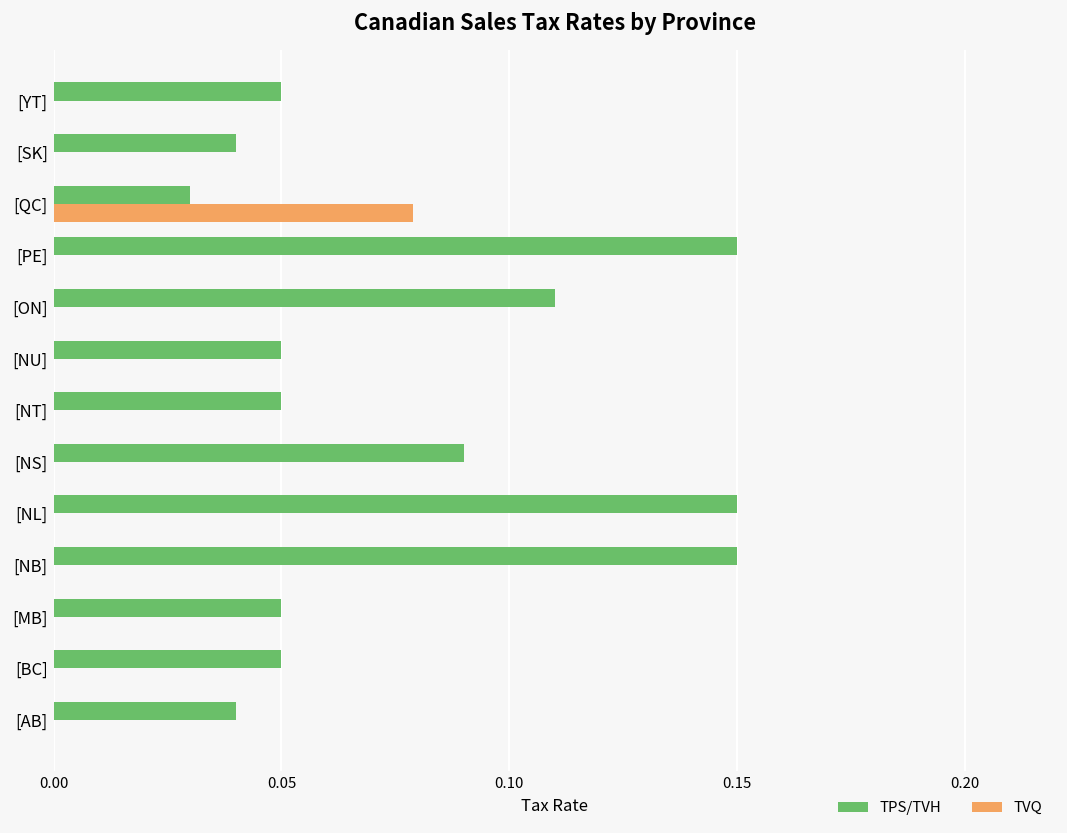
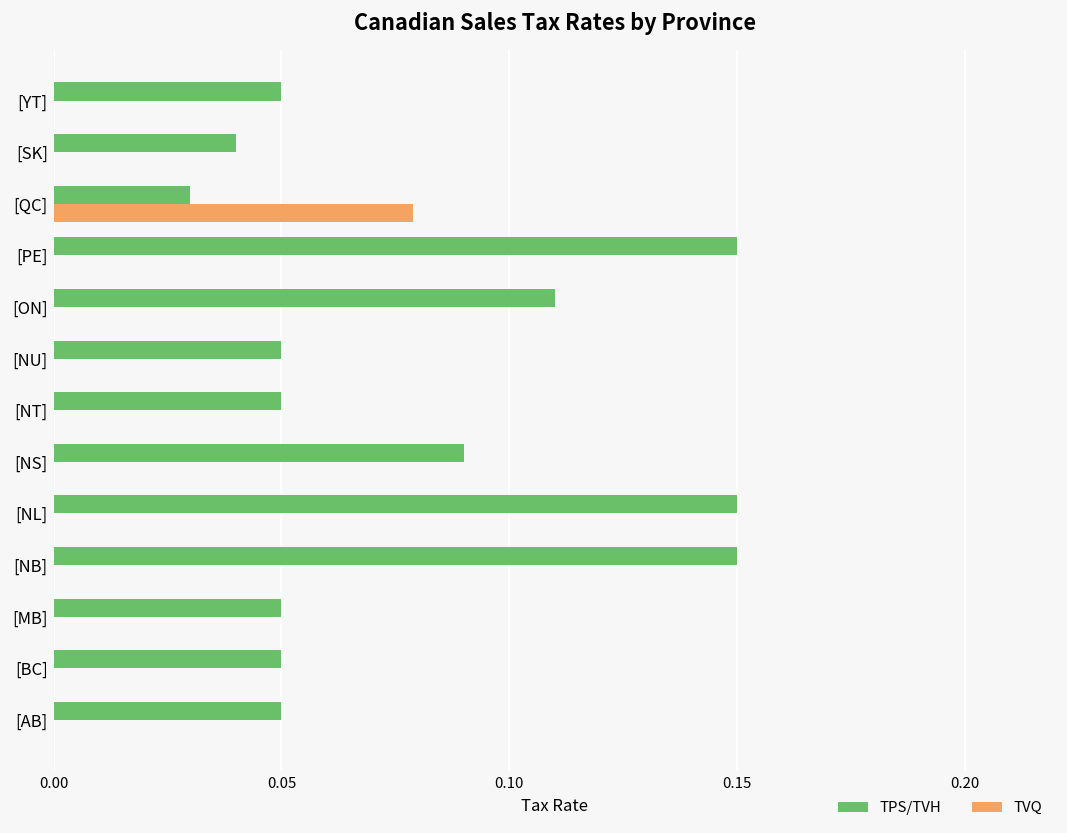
  {
    "TPS/TVH": {
      "[YT]": 0.05,
      "[SK]": 0.04,
      "[QC]": 0.03,
      "[PE]": 0.15,
      "[ON]": 0.11,
      "[NU]": 0.05,
      "[NT]": 0.05,
      "[NS]": 0.09,
      "[NL]": 0.15,
      "[NB]": 0.15,
      "[MB]": 0.05,
      "[BC]": 0.05,
-     "[AB]": 0.04
+     "[AB]": 0.05
    },
    "TVQ": {
      "[YT]": 0.00,
      "[SK]": 0.00,
      "[QC]": 0.079,
      "[PE]": 0.00,
      "[ON]": 0.00,
      "[NU]": 0.00,
      "[NT]": 0.00,
      "[NS]": 0.00,
      "[NL]": 0.00,
      "[NB]": 0.00,
      "[MB]": 0.00,
      "[BC]": 0.00,
      "[AB]": 0.00
    }
  }
